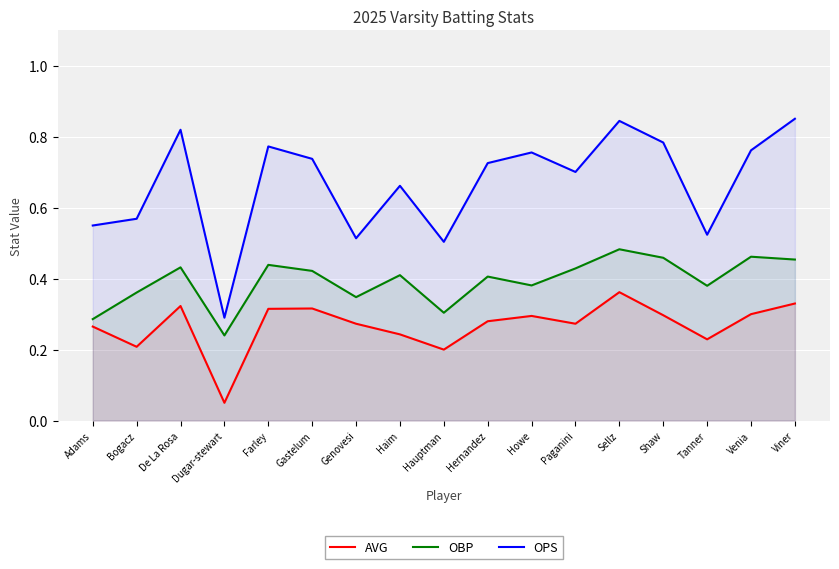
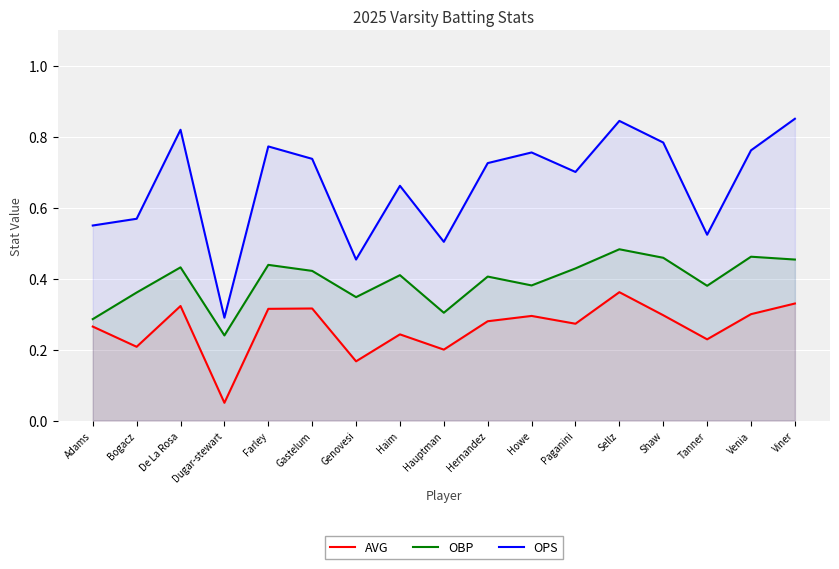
  {
    "AVG": {
      "Adams": 0.27,
      "Bogacz": 0.21,
      "De La Rosa": 0.32,
      "Dugar-stewart": 0.05,
      "Farley": 0.32,
      "Gastelum": 0.32,
-     "Genovesi": 0.27,
+     "Genovesi": 0.17,
      "Haim": 0.24,
      "Hauptman": 0.20,
      "Hernandez": 0.28,
      "Howe": 0.30,
      "Paganini": 0.27,
      "Sellz": 0.36,
      "Shaw": 0.30,
      "Tanner": 0.23,
      "Venia": 0.30,
      "Viner": 0.33
    },
    "OBP": {
      "Adams": 0.29,
      "Bogacz": 0.36,
      "De La Rosa": 0.43,
      "Dugar-stewart": 0.24,
      "Farley": 0.44,
      "Gastelum": 0.42,
      "Genovesi": 0.35,
      "Haim": 0.41,
      "Hauptman": 0.30,
      "Hernandez": 0.41,
      "Howe": 0.38,
      "Paganini": 0.43,
      "Sellz": 0.48,
      "Shaw": 0.46,
      "Tanner": 0.38,
      "Venia": 0.46,
      "Viner": 0.45
    },
    "OPS": {
      "Adams": 0.55,
      "Bogacz": 0.57,
      "De La Rosa": 0.82,
      "Dugar-stewart": 0.29,
      "Farley": 0.77,
      "Gastelum": 0.74,
-     "Genovesi": 0.51,
+     "Genovesi": 0.45,
      "Haim": 0.66,
      "Hauptman": 0.50,
      "Hernandez": 0.73,
      "Howe": 0.76,
      "Paganini": 0.70,
      "Sellz": 0.85,
      "Shaw": 0.78,
      "Tanner": 0.52,
      "Venia": 0.76,
      "Viner": 0.85
    }
  }
